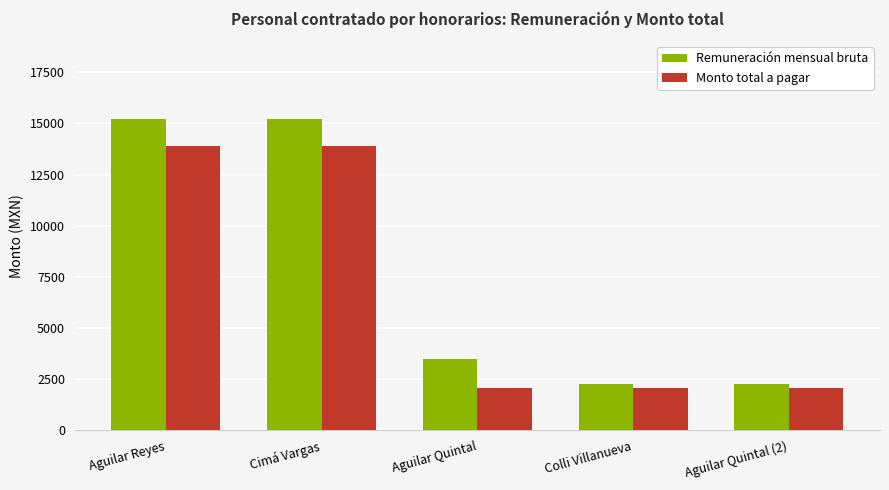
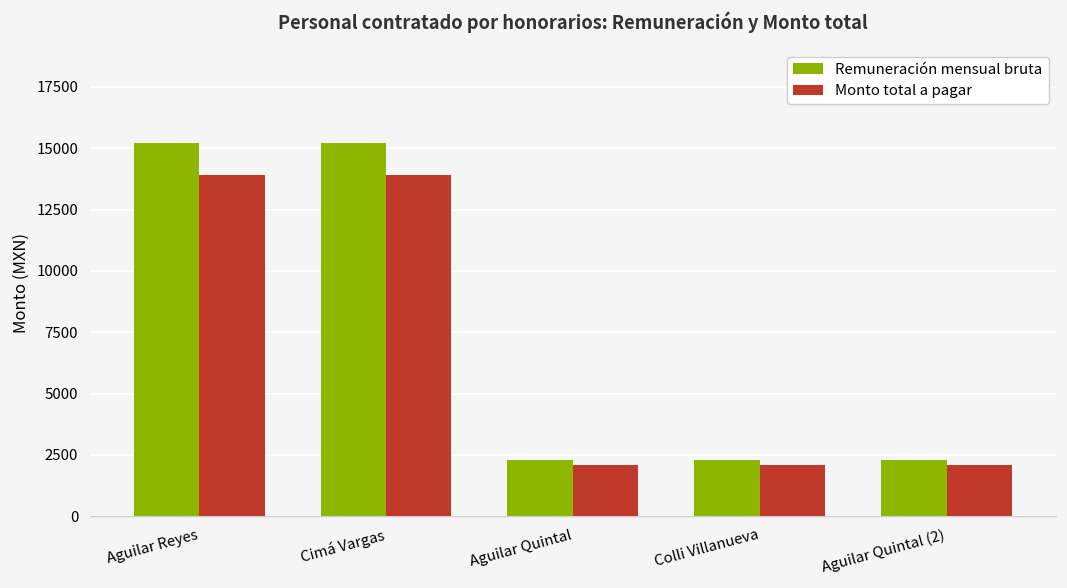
  {
    "Remuneración mensual bruta": {
      "Aguilar Reyes": 15200,
      "Cimá Vargas": 15200,
-     "Aguilar Quintal": 3500,
+     "Aguilar Quintal": 2300,
      "Colli Villanueva": 2300,
      "Aguilar Quintal (2)": 2300
    },
    "Monto total a pagar": {
      "Aguilar Reyes": 13900,
      "Cimá Vargas": 13900,
      "Aguilar Quintal": 2100,
      "Colli Villanueva": 2100,
      "Aguilar Quintal (2)": 2100
    }
  }
